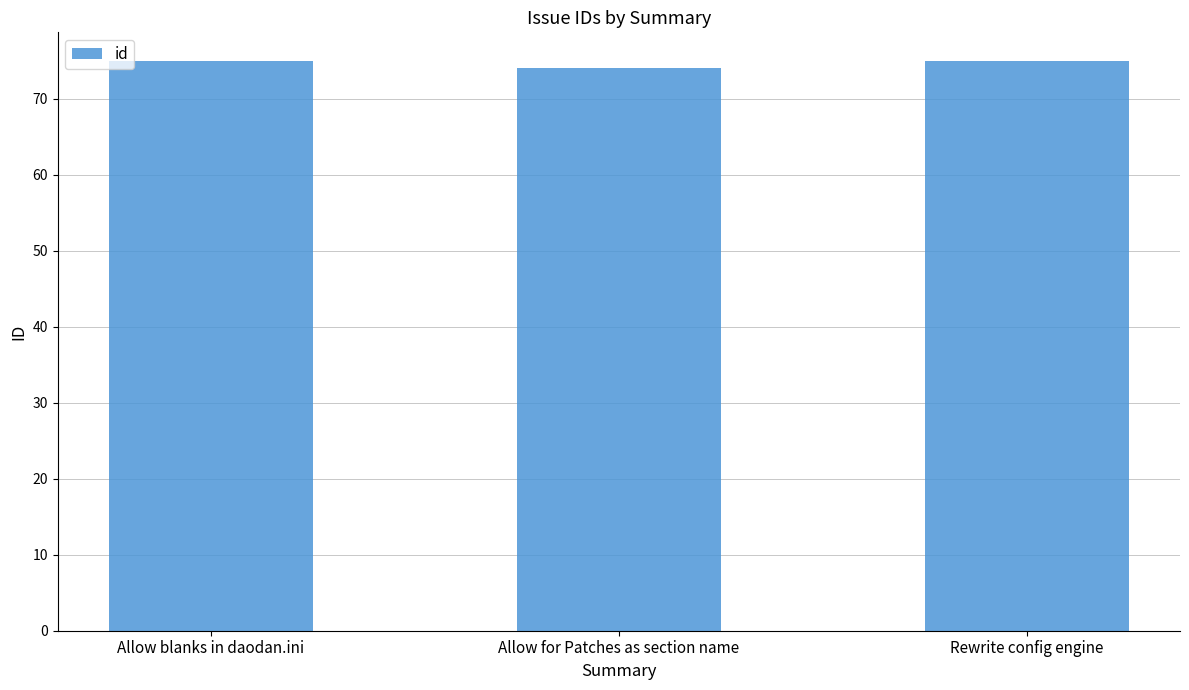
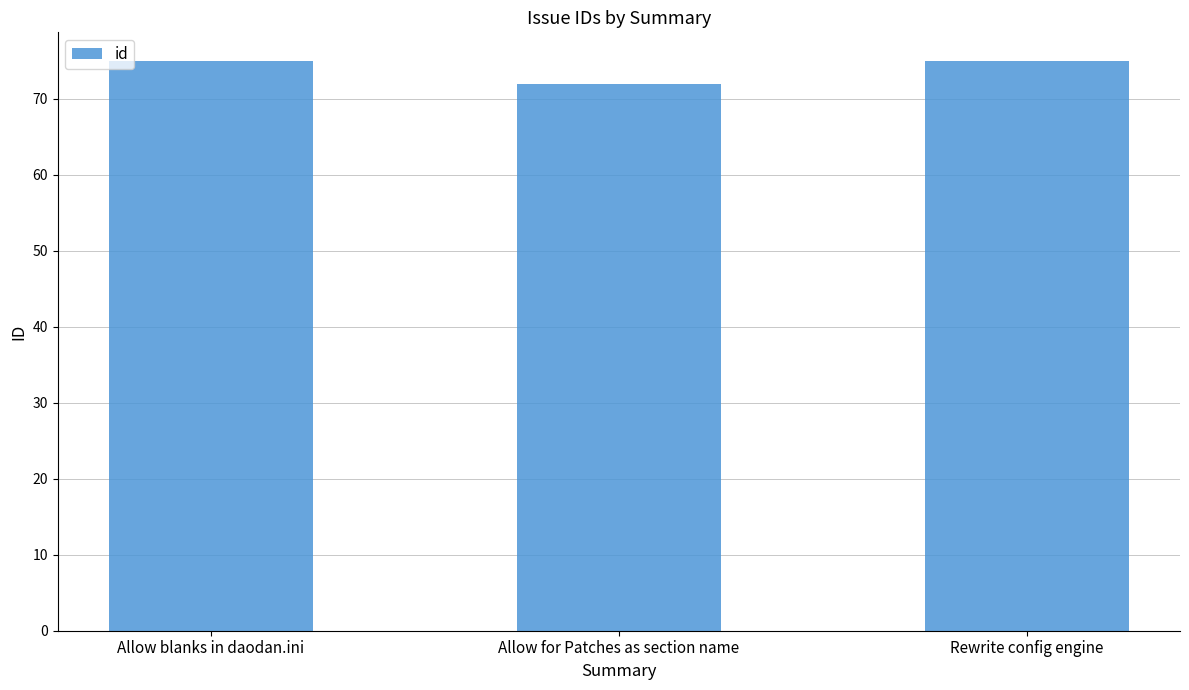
  {
    "Allow blanks in daodan.ini": 75,
-   "Allow for Patches as section name": 74,
+   "Allow for Patches as section name": 72,
    "Rewrite config engine": 75
  }
